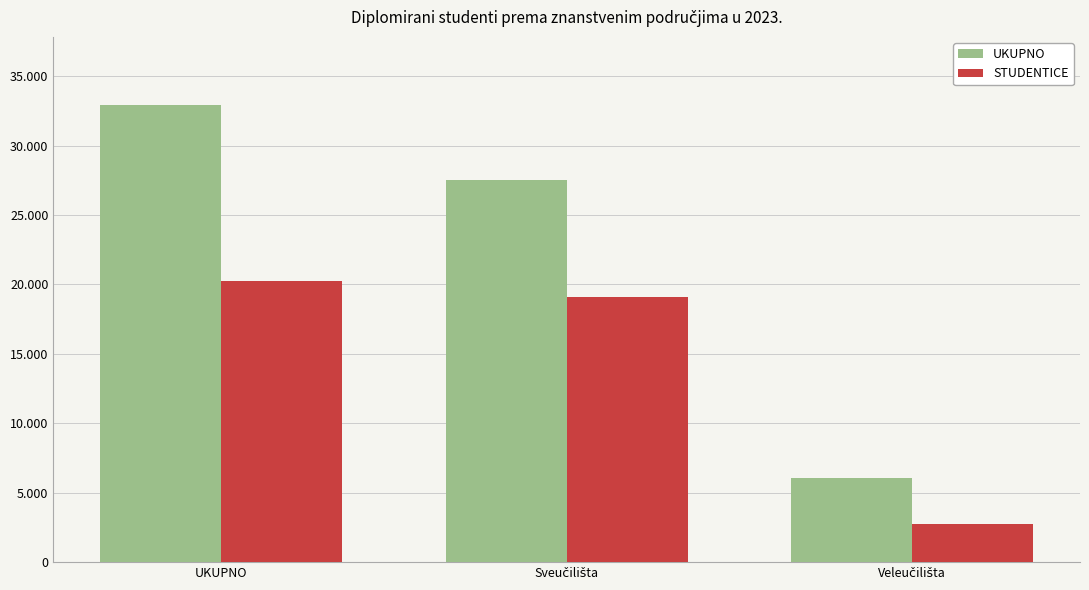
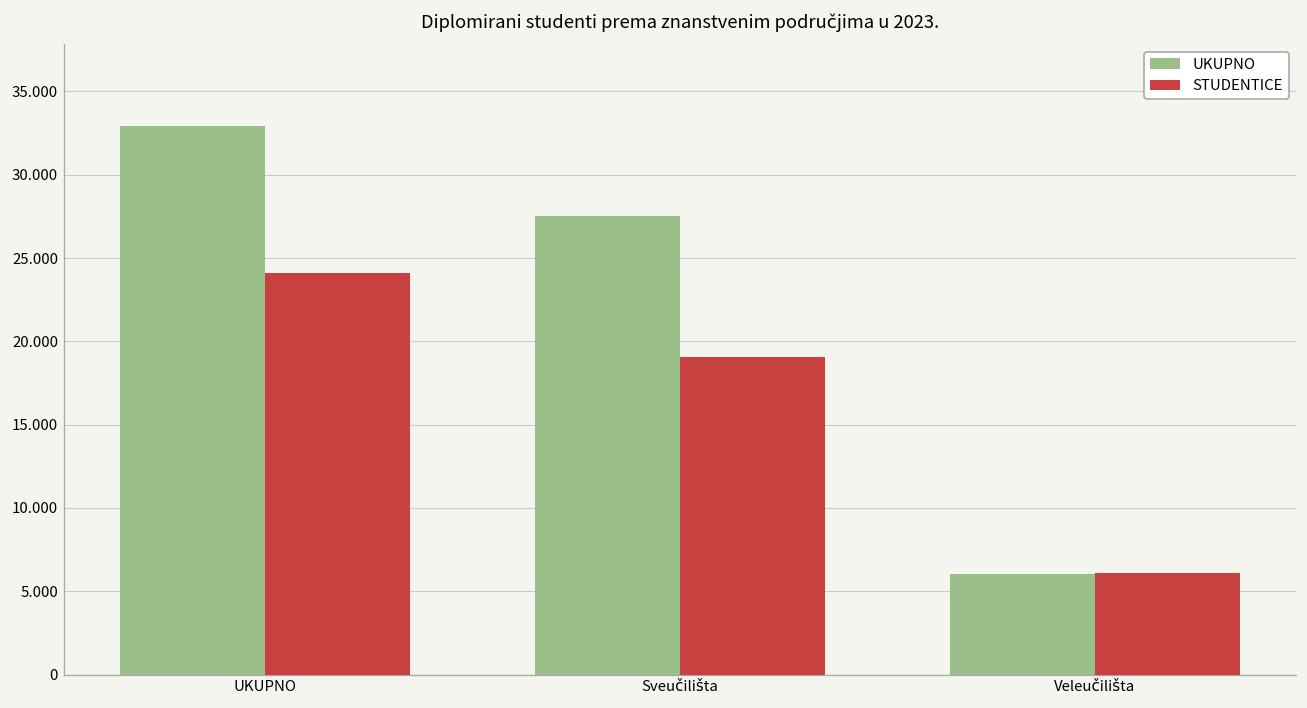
  {
    "UKUPNO": {
      "UKUPNO": 32.9,
      "Sveučilišta": 27.5,
      "Veleučilišta": 6.0
    },
    "STUDENTICE": {
-     "UKUPNO": 20.2,
+     "UKUPNO": 24.1,
      "Sveučilišta": 19.1,
-     "Veleučilišta": 2.7
+     "Veleučilišta": 6.1
    }
  }
